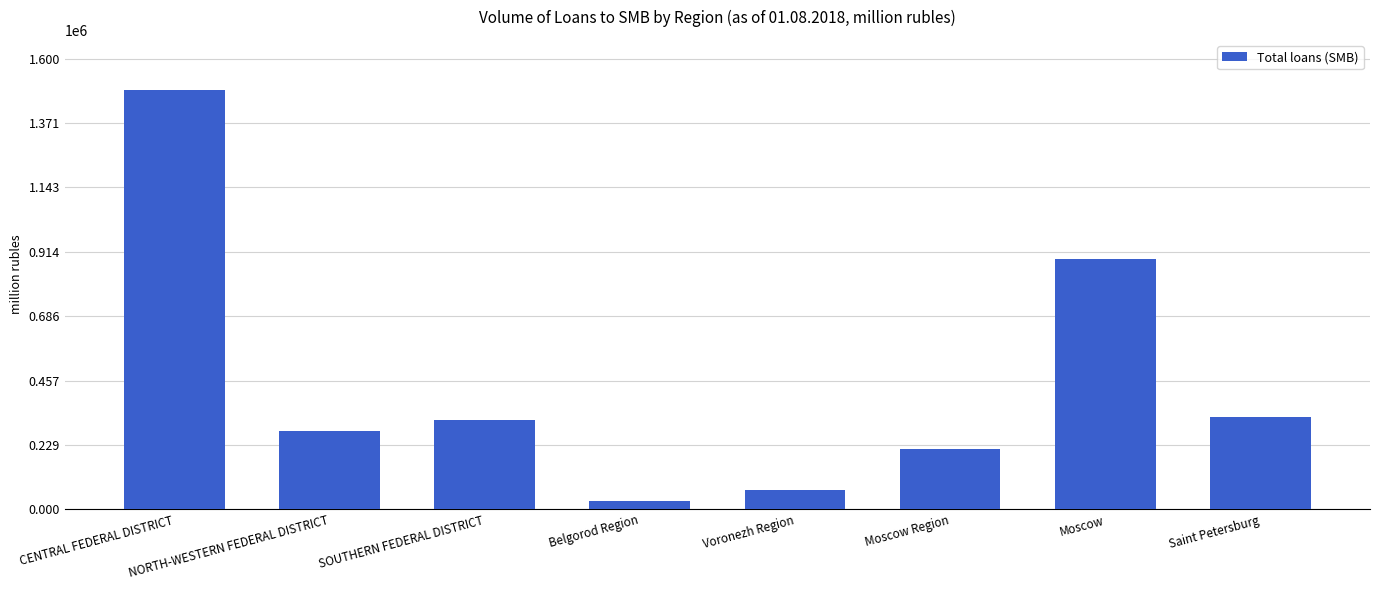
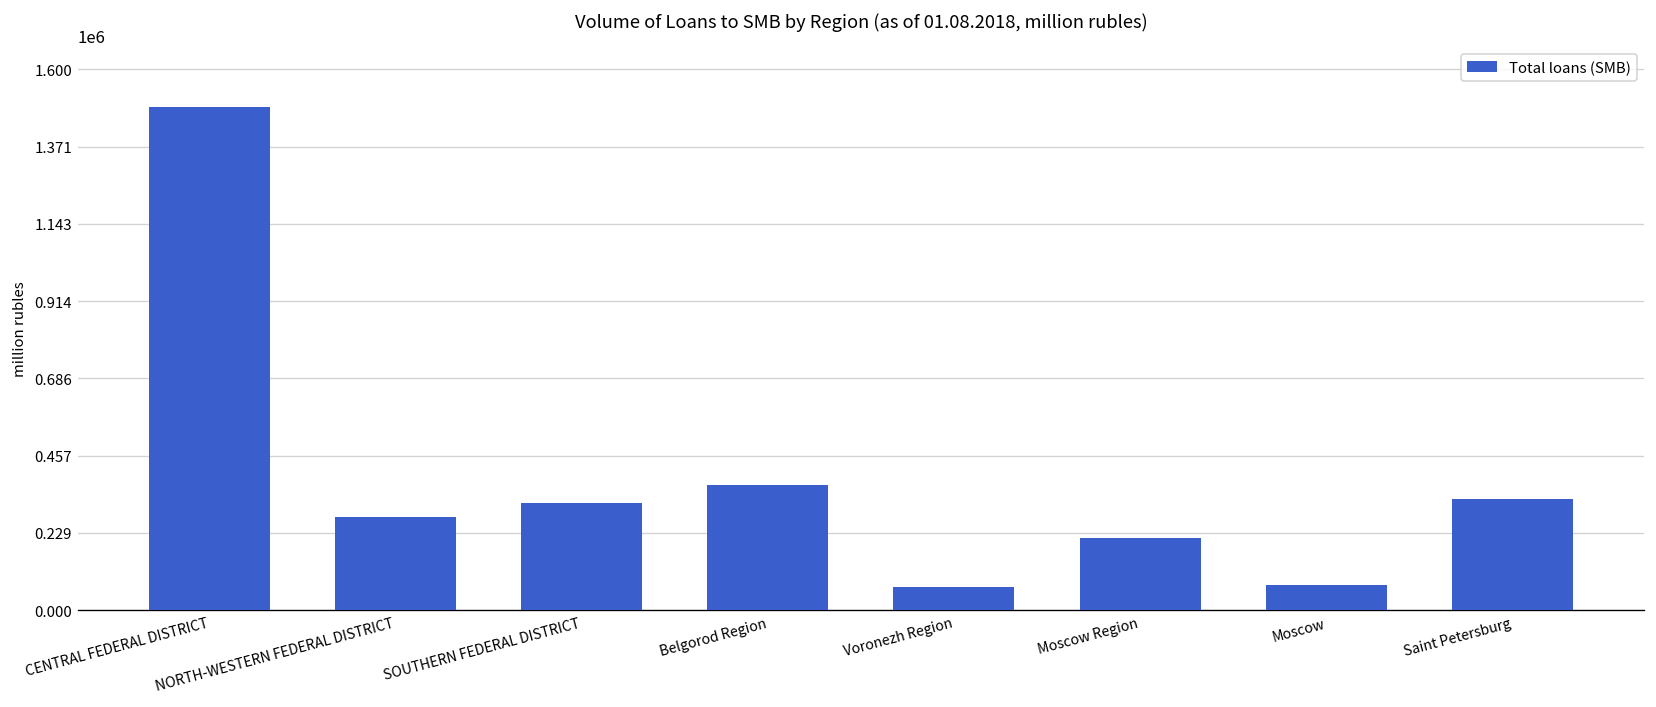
  {
    "CENTRAL FEDERAL DISTRICT": 1490000,
    "NORTH-WESTERN FEDERAL DISTRICT": 280000,
    "SOUTHERN FEDERAL DISTRICT": 320000,
-   "Belgorod Region": 30000,
+   "Belgorod Region": 370000,
    "Voronezh Region": 70000,
    "Moscow Region": 210000,
-   "Moscow": 890000,
+   "Moscow": 80000,
    "Saint Petersburg": 330000
  }
